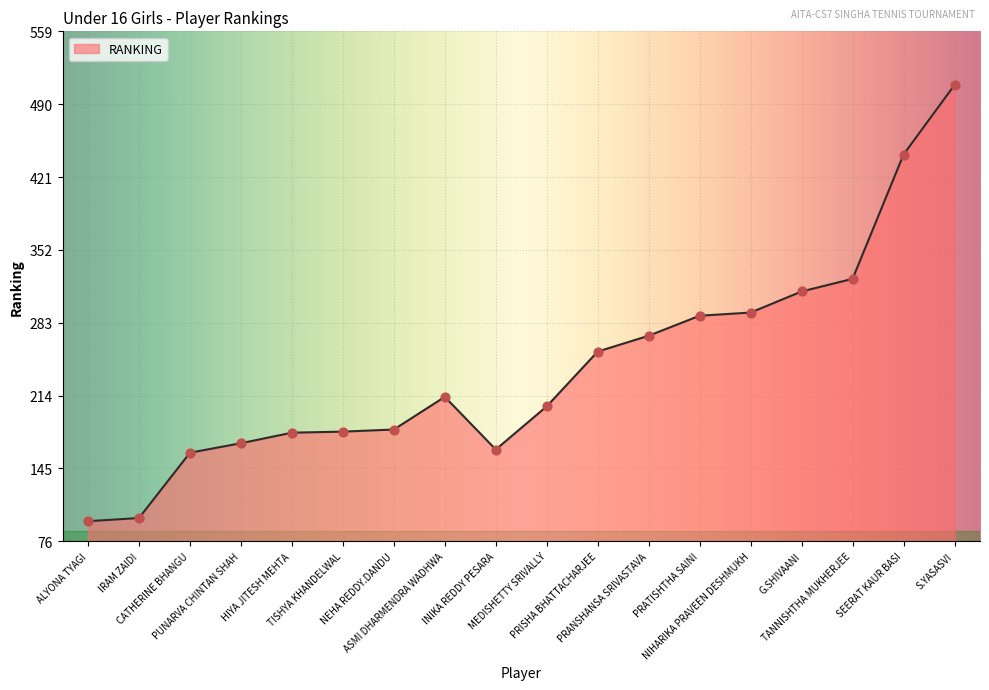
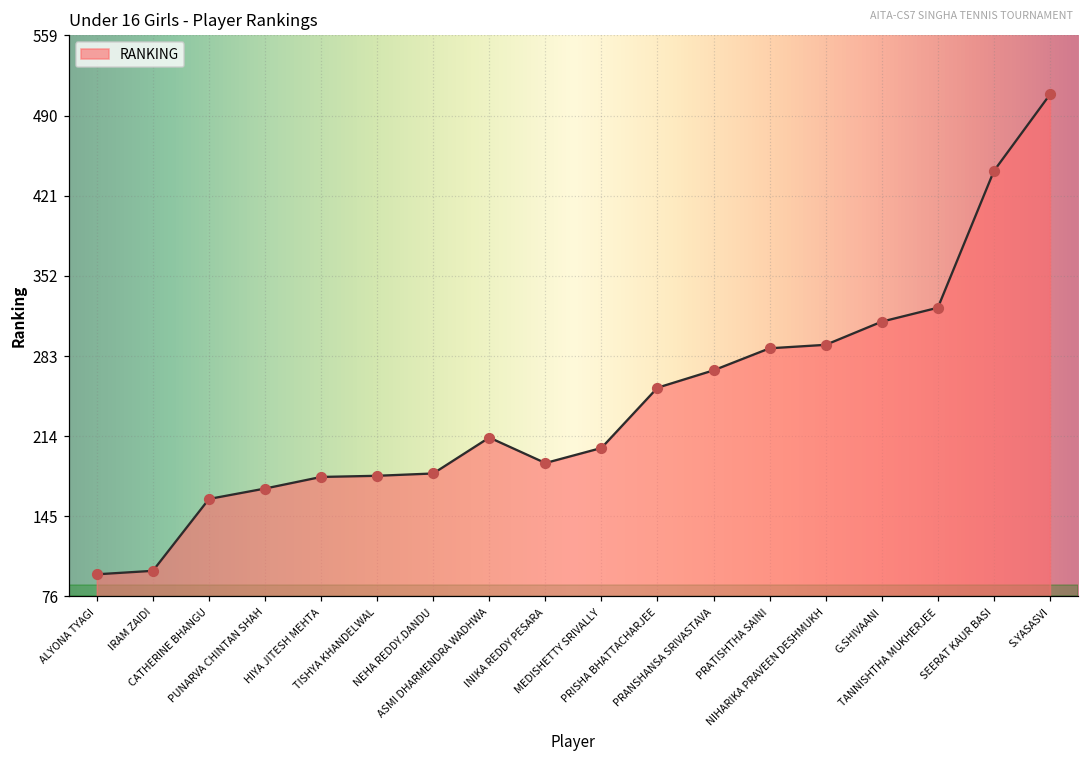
  {
    "ALYONA TYAGI": 95,
    "IRAM ZAIDI": 98,
    "CATHERINE BHANGU": 160,
    "PUNARVA CHINTAN SHAH": 169,
    "HIYA JITESH MEHTA": 179,
    "TISHYA KHANDELWAL": 180,
    "NEHA REDDY.DANDU": 182,
    "ASMI DHARMENDRA WADHWA": 213,
-   "INIKA REDDY PESARA": 163,
+   "INIKA REDDY PESARA": 191,
    "MEDISHETTY SRIVALLY": 204,
    "PRISHA BHATTACHARJEE": 256,
    "PRANSHANSA SRIVASTAVA": 271,
    "PRATISHTHA SAINI": 290,
    "NIHARIKA PRAVEEN DESHMUKH": 293,
    "G.SHIVAANI": 313,
    "TANNISHTHA MUKHERJEE": 325,
    "SEERAT KAUR BASI": 443,
    "S.YASASVI": 509
  }
